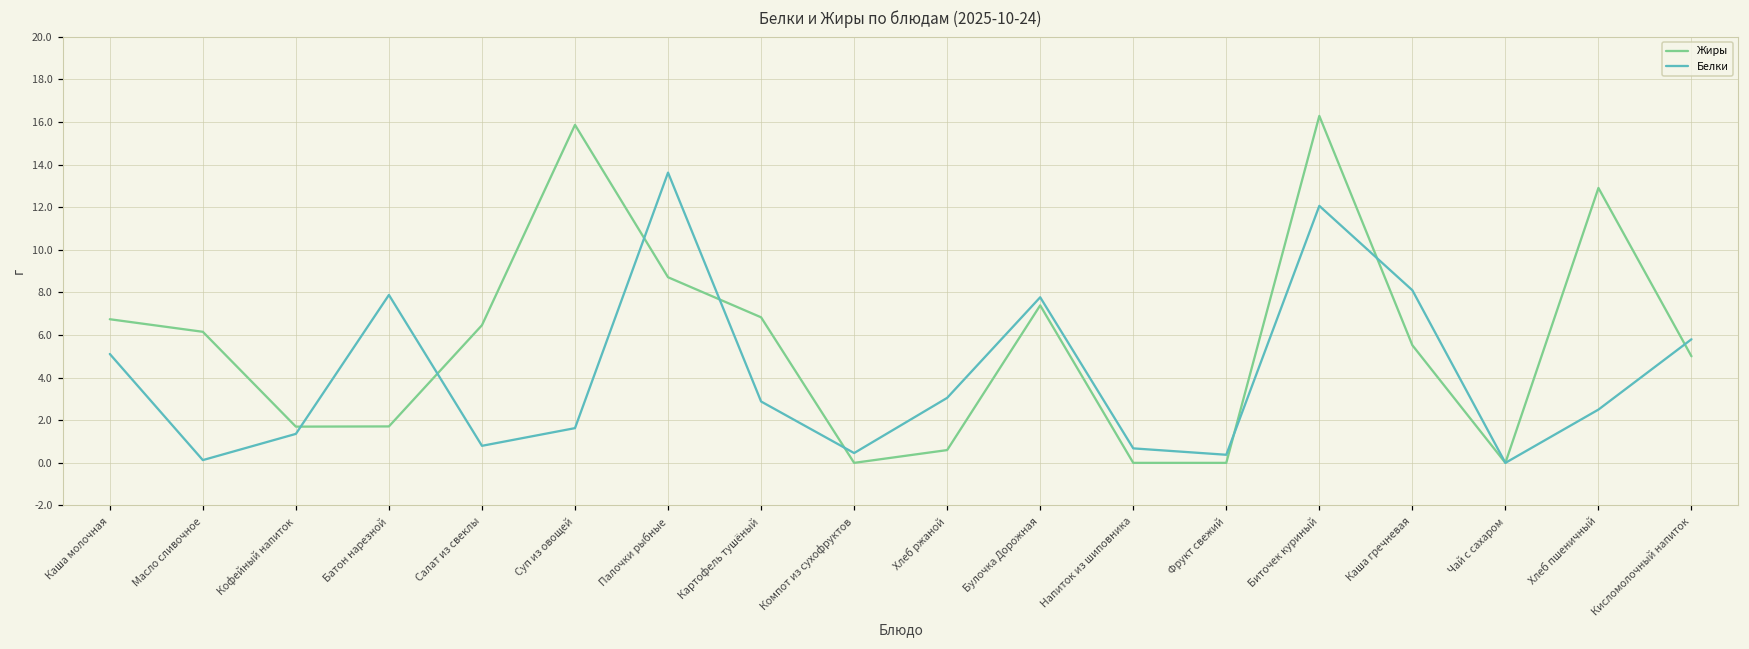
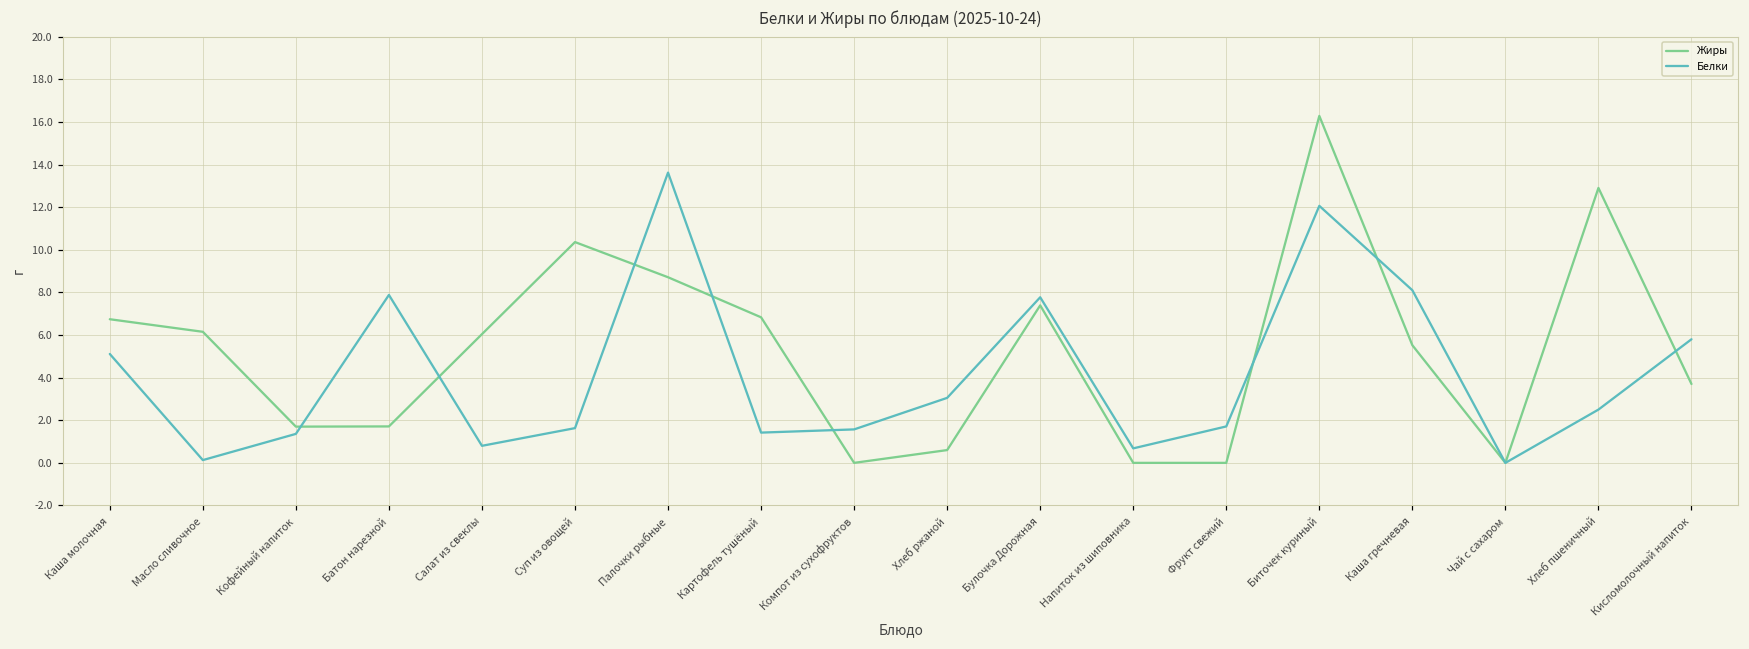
  {
    "Жиры": {
      "Каша молочная": 6.7,
      "Масло сливочное": 6.2,
      "Кофейный напиток": 1.7,
      "Батон нарезной": 1.7,
-     "Салат из свеклы": 6.5,
-     "Суп из овощей": 15.9,
+     "Салат из свеклы": 6.0,
+     "Суп из овощей": 10.4,
      "Палочки рыбные": 8.7,
      "Картофель тушёный": 6.8,
      "Компот из сухофруктов": 0.0,
      "Хлеб ржаной": 0.6,
      "Булочка Дорожная": 7.4,
      "Напиток из шиповника": 0.0,
      "Фрукт свежий": 0.0,
      "Биточек куриный": 16.3,
      "Каша гречневая": 5.5,
      "Хлеб пшеничный": 12.9,
-     "Кисломолочный напиток": 5.0
+     "Кисломолочный напиток": 3.7
    },
    "Белки": {
      "Каша молочная": 5.1,
      "Масло сливочное": 0.1,
      "Кофейный напиток": 1.4,
      "Батон нарезной": 7.9,
      "Салат из свеклы": 0.8,
      "Суп из овощей": 1.6,
      "Палочки рыбные": 13.6,
-     "Картофель тушёный": 2.9,
-     "Компот из сухофруктов": 0.5,
+     "Картофель тушёный": 1.4,
+     "Компот из сухофруктов": 1.6,
      "Хлеб ржаной": 3.1,
      "Булочка Дорожная": 7.8,
      "Напиток из шиповника": 0.7,
-     "Фрукт свежий": 0.4,
+     "Фрукт свежий": 1.7,
      "Биточек куриный": 12.1,
      "Каша гречневая": 8.1,
      "Хлеб пшеничный": 2.5,
      "Кисломолочный напиток": 5.8
    }
  }
